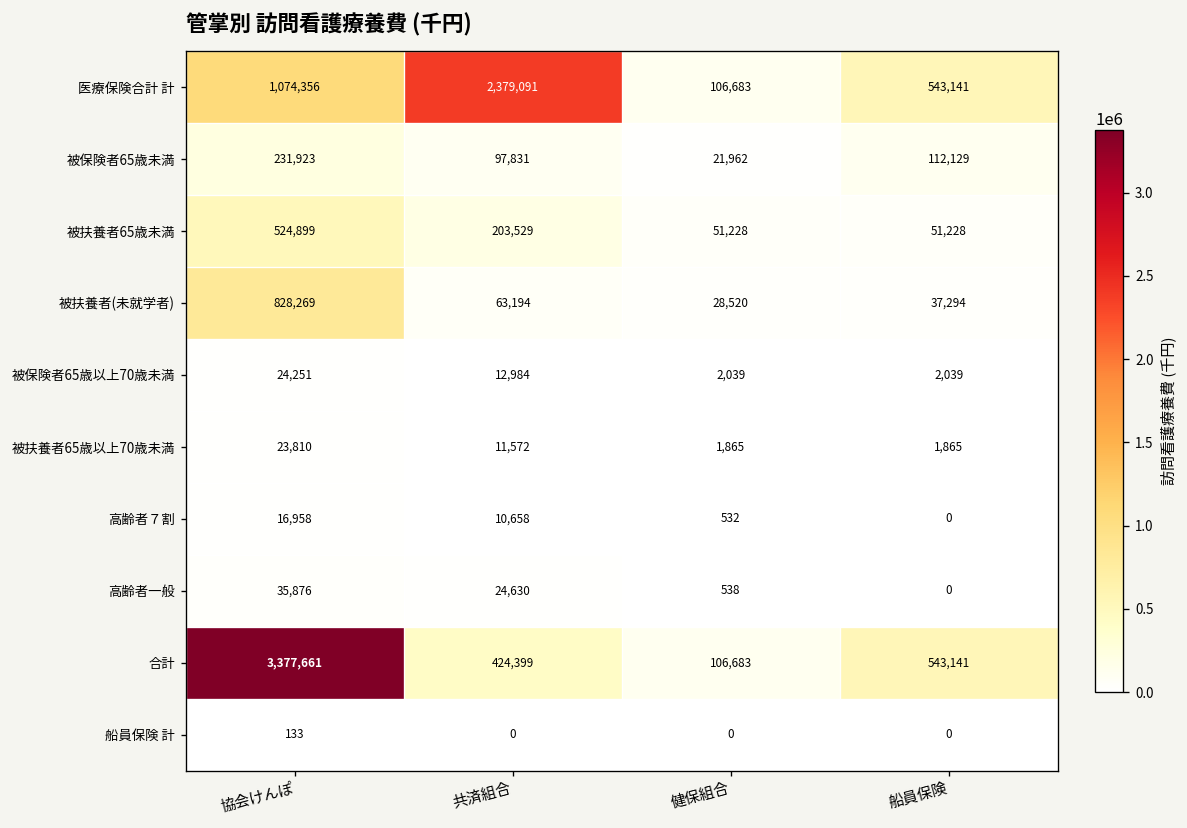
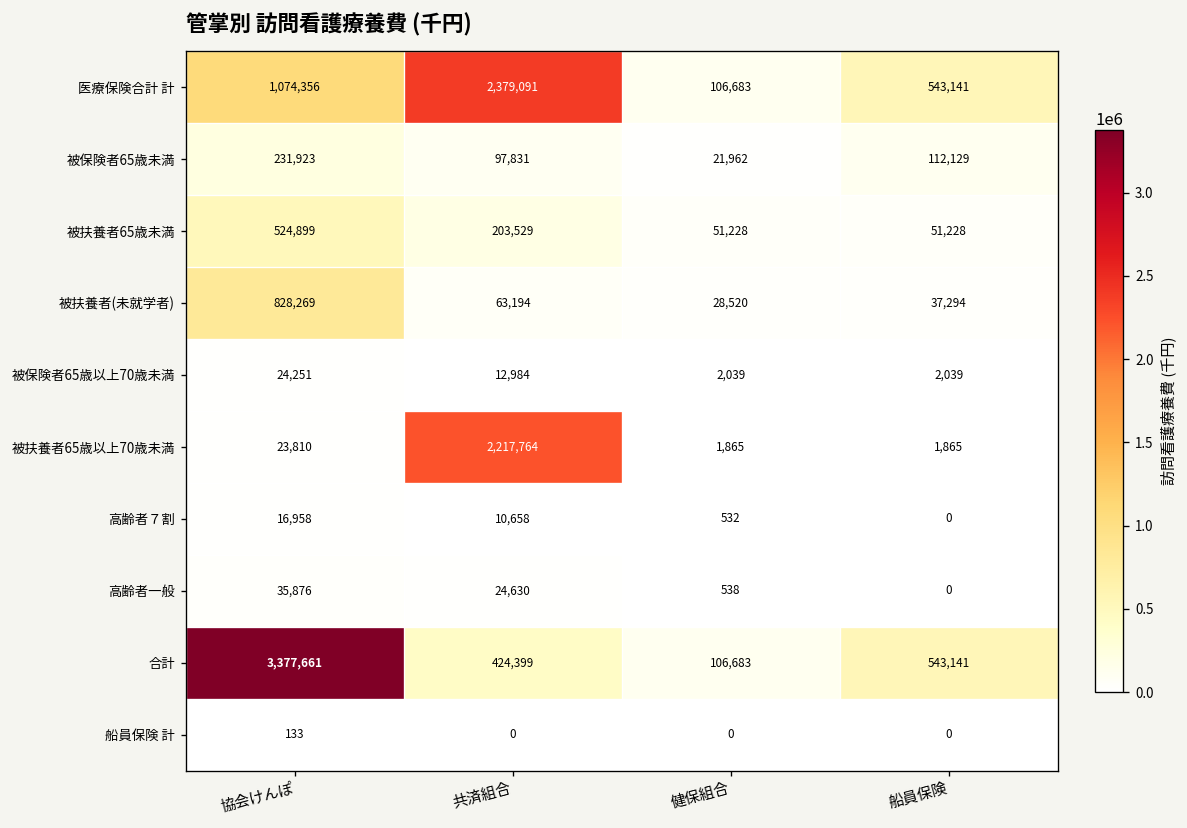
  {
    "医療保険合計 計": {
      "協会けんぽ": "1,074,356",
      "共済組合": "2,379,091",
      "健保組合": "106,683",
      "船員保険": "543,141"
    },
    "被保険者65歳未満": {
      "協会けんぽ": "231,923",
      "共済組合": "97,831",
      "健保組合": "21,962",
      "船員保険": "112,129"
    },
    "被扶養者65歳未満": {
      "協会けんぽ": "524,899",
      "共済組合": "203,529",
      "健保組合": "51,228",
      "船員保険": "51,228"
    },
    "被扶養者(未就学者)": {
      "協会けんぽ": "828,269",
      "共済組合": "63,194",
      "健保組合": "28,520",
      "船員保険": "37,294"
    },
    "被保険者65歳以上70歳未満": {
      "協会けんぽ": "24,251",
      "共済組合": "12,984",
      "健保組合": "2,039",
      "船員保険": "2,039"
    },
    "被扶養者65歳以上70歳未満": {
      "協会けんぽ": "23,810",
-     "共済組合": "11,572",
+     "共済組合": "2,217,764",
      "健保組合": "1,865",
      "船員保険": "1,865"
    },
    "高齢者７割": {
      "協会けんぽ": "16,958",
      "共済組合": "10,658",
      "健保組合": "532",
      "船員保険": "0"
    },
    "高齢者一般": {
      "協会けんぽ": "35,876",
      "共済組合": "24,630",
      "健保組合": "538",
      "船員保険": "0"
    },
    "合計": {
      "協会けんぽ": "3,377,661",
      "共済組合": "424,399",
      "健保組合": "106,683",
      "船員保険": "543,141"
    },
    "船員保険 計": {
      "協会けんぽ": "133",
      "共済組合": "0",
      "健保組合": "0",
      "船員保険": "0"
    }
  }
